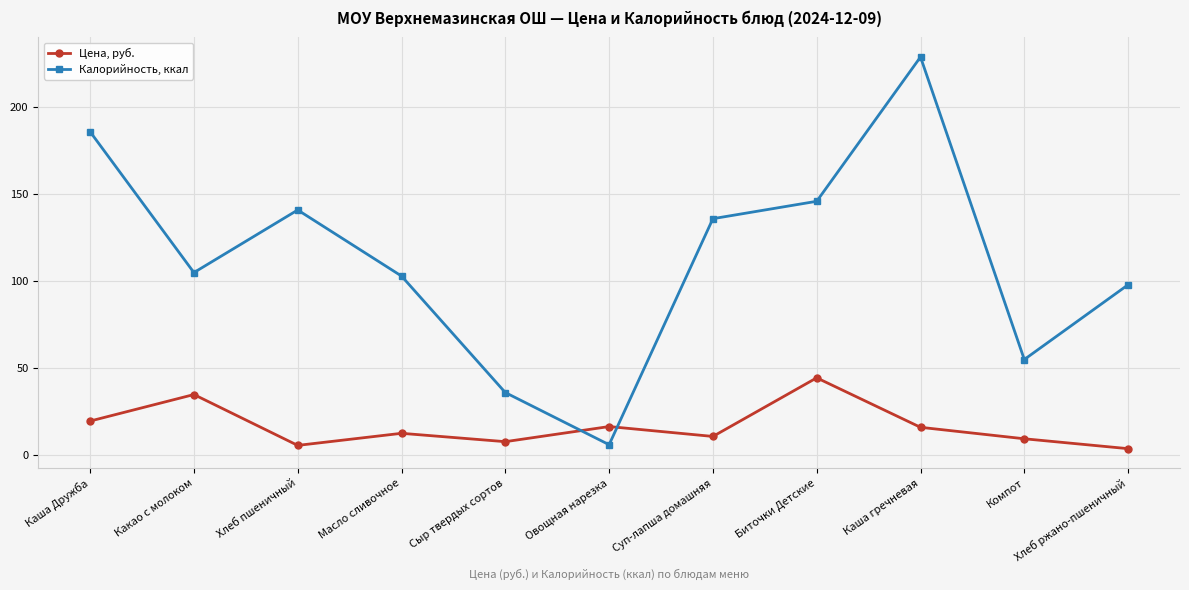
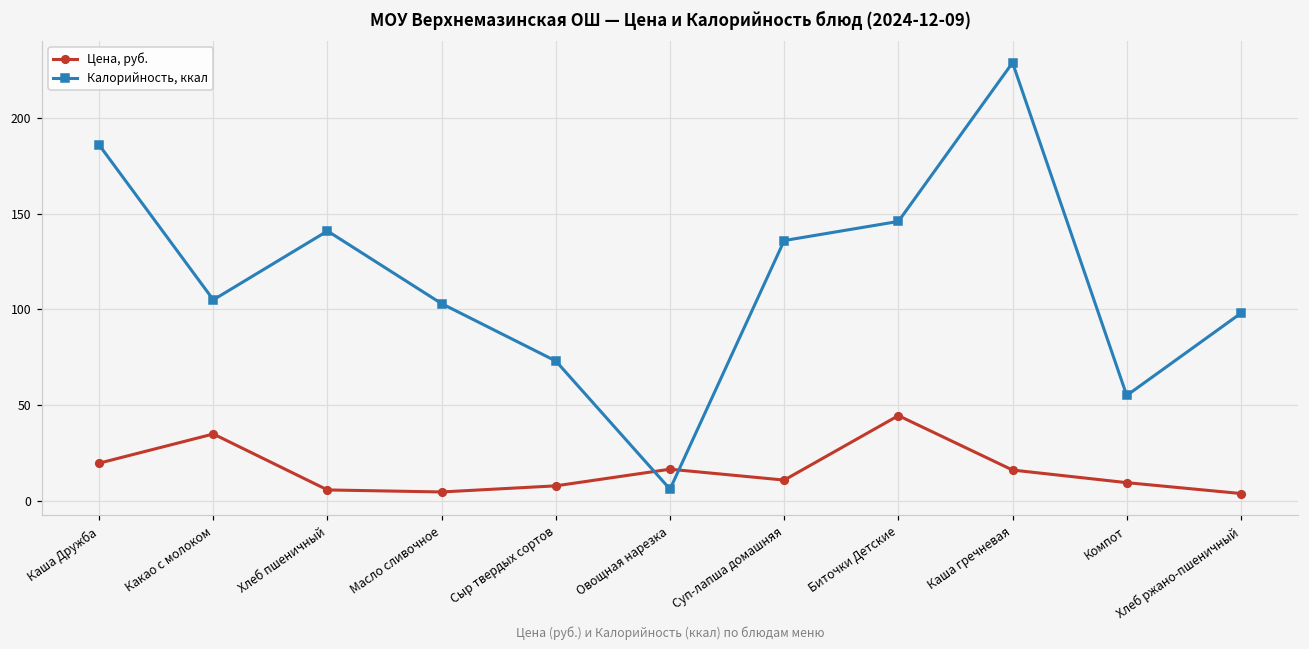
  {
    "Цена, руб.": {
      "Каша Дружба": 20,
      "Какао с молоком": 35,
      "Хлеб пшеничный": 6,
-     "Масло сливочное": 13,
+     "Масло сливочное": 5,
      "Сыр твердых сортов": 8,
      "Овощная нарезка": 16,
      "Суп-лапша домашняя": 11,
      "Биточки Детские": 44,
      "Каша гречневая": 16,
      "Компот": 9,
      "Хлеб ржано-пшеничный": 4
    },
    "Калорийность, ккал": {
      "Каша Дружба": 186,
      "Какао с молоком": 105,
      "Хлеб пшеничный": 141,
      "Масло сливочное": 103,
-     "Сыр твердых сортов": 36,
+     "Сыр твердых сортов": 73,
      "Овощная нарезка": 6,
      "Суп-лапша домашняя": 136,
      "Биточки Детские": 146,
      "Каша гречневая": 229,
      "Компот": 55,
      "Хлеб ржано-пшеничный": 98
    }
  }
